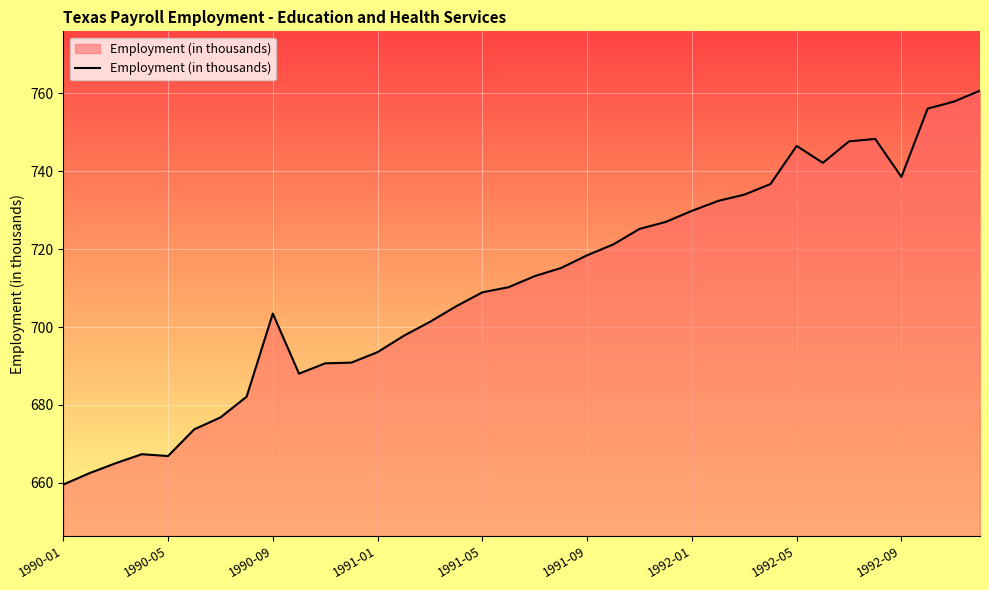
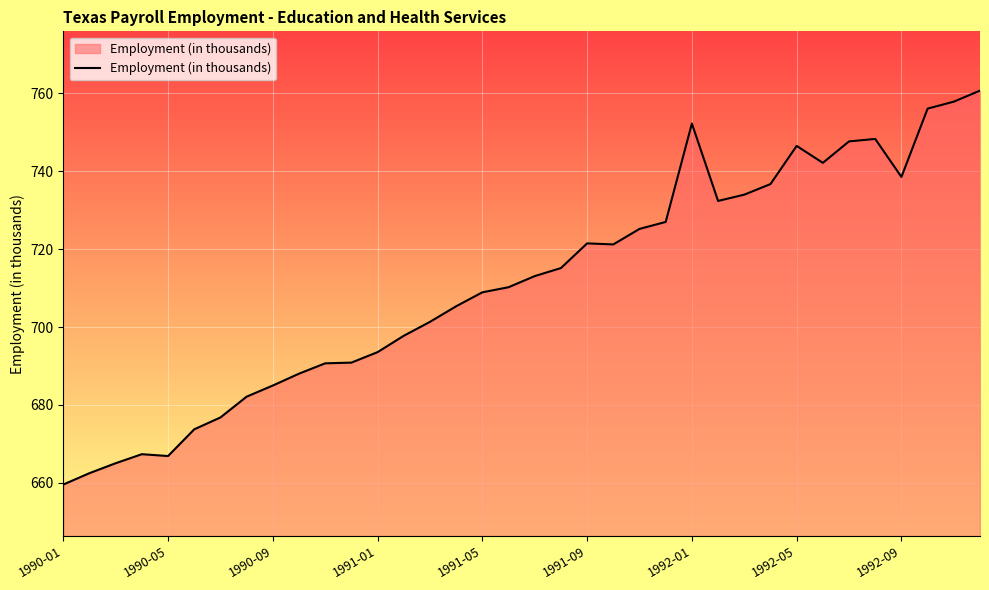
  {
    "1990-01": 660,
    "1990-05": 667,
-   "1990-09": 703,
+   "1990-09": 685,
    "1991-01": 694,
    "1991-05": 709,
-   "1991-09": 718,
-   "1992-01": 730,
+   "1991-09": 721,
+   "1992-01": 752,
    "1992-05": 746,
    "1992-09": 739
  }
